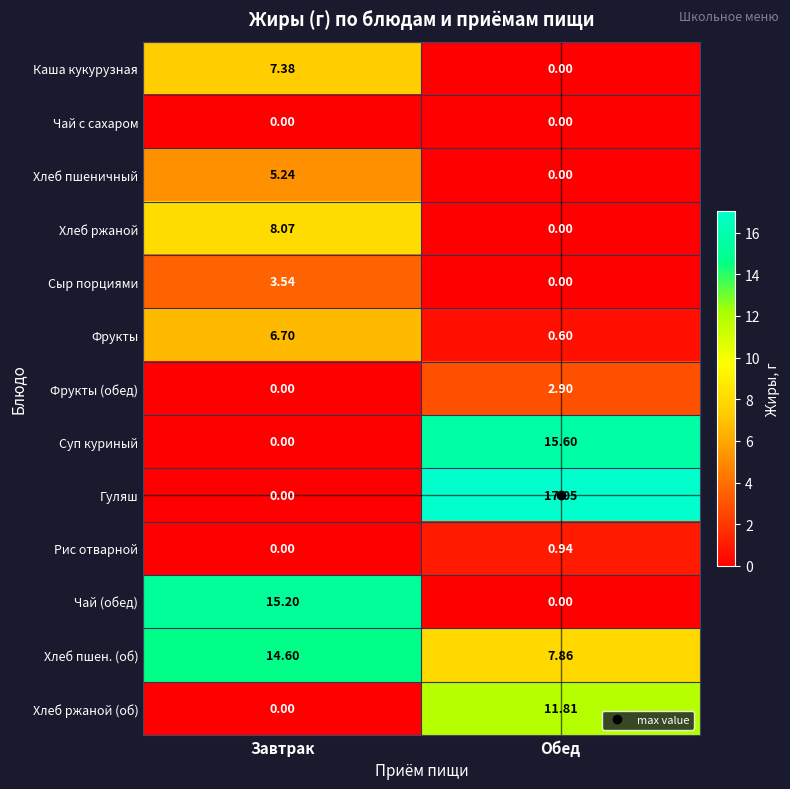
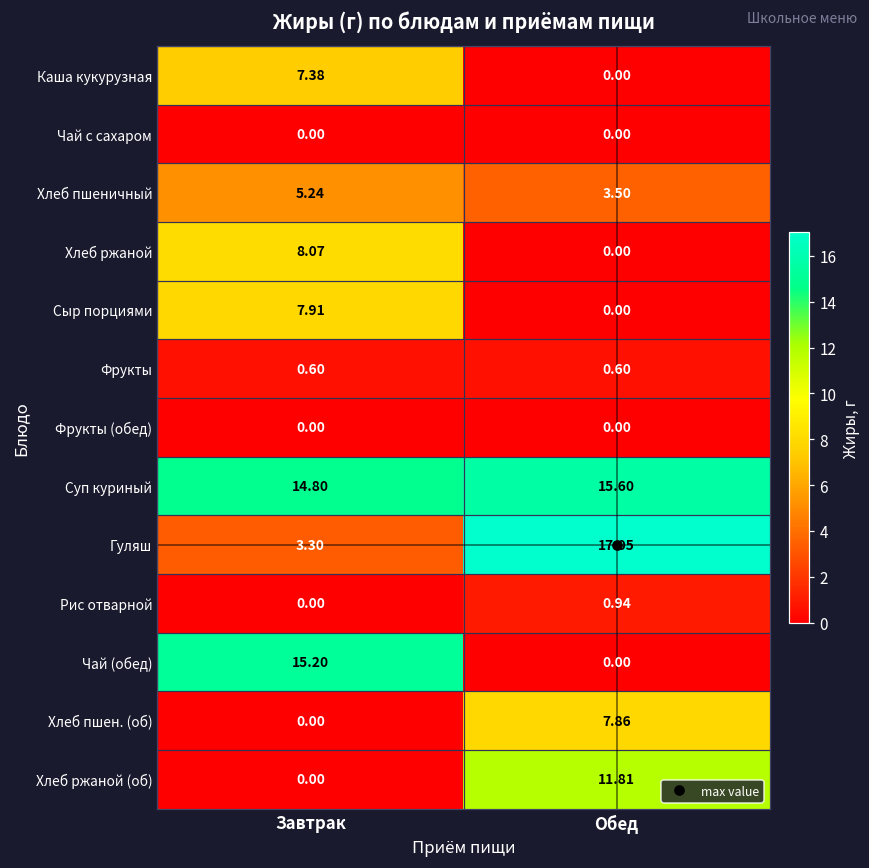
  {
    "Каша кукурузная": {
      "Завтрак": 7.38,
      "Обед": 0.00
    },
    "Чай с сахаром": {
      "Завтрак": 0.00,
      "Обед": 0.00
    },
    "Хлеб пшеничный": {
      "Завтрак": 5.24,
-     "Обед": 0.00
+     "Обед": 3.50
    },
    "Хлеб ржаной": {
      "Завтрак": 8.07,
      "Обед": 0.00
    },
    "Сыр порциями": {
-     "Завтрак": 3.54,
+     "Завтрак": 7.91,
      "Обед": 0.00
    },
    "Фрукты": {
-     "Завтрак": 6.70,
+     "Завтрак": 0.60,
      "Обед": 0.60
    },
    "Фрукты (обед)": {
      "Завтрак": 0.00,
-     "Обед": 2.90
+     "Обед": 0.00
    },
    "Суп куриный": {
-     "Завтрак": 0.00,
+     "Завтрак": 14.80,
      "Обед": 15.60
    },
    "Гуляш": {
-     "Завтрак": 0.00
+     "Завтрак": 3.30
    },
    "Рис отварной": {
      "Завтрак": 0.00,
      "Обед": 0.94
    },
    "Чай (обед)": {
      "Завтрак": 15.20,
      "Обед": 0.00
    },
    "Хлеб пшен. (об)": {
-     "Завтрак": 14.60,
+     "Завтрак": 0.00,
      "Обед": 7.86
    },
    "Хлеб ржаной (об)": {
      "Завтрак": 0.00,
      "Обед": 11.81
    }
  }
